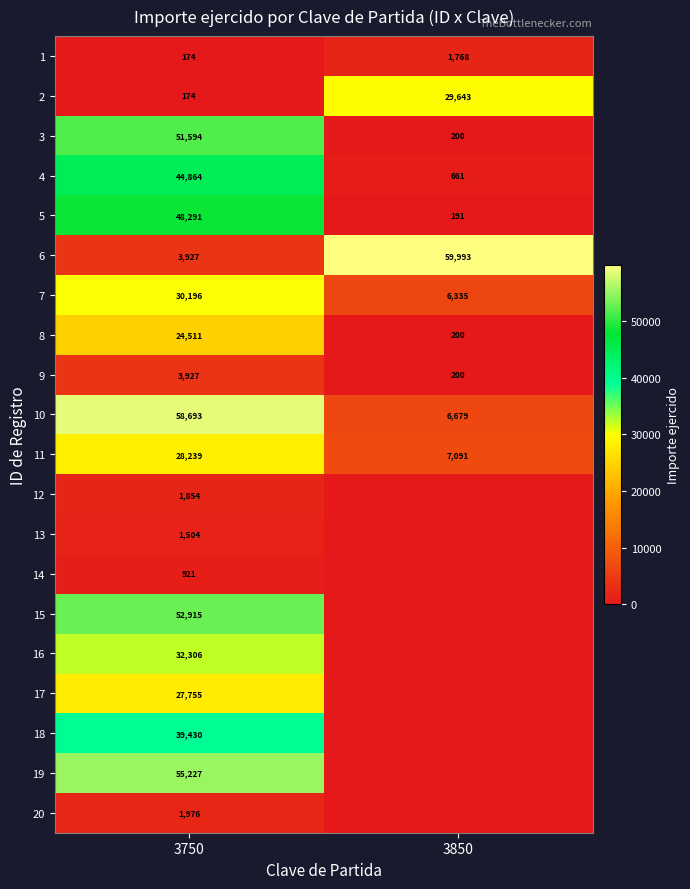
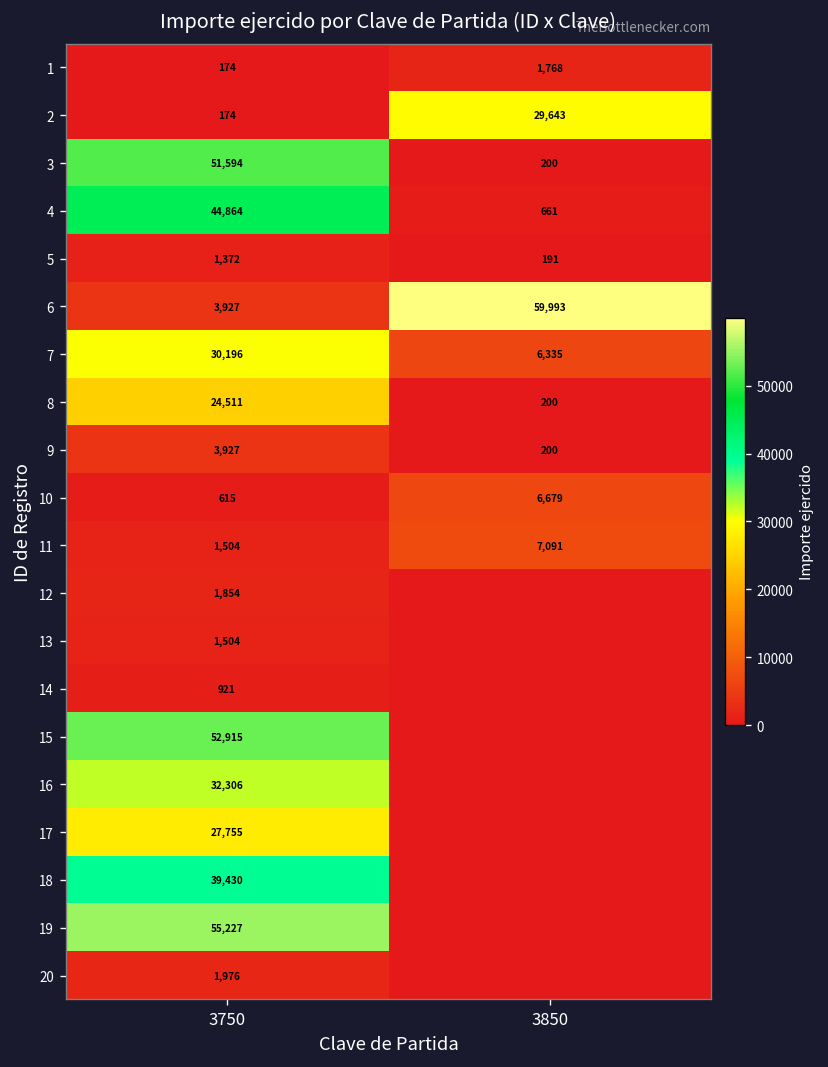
  {
    "1": {
      "3750": "174",
      "3850": "1,768"
    },
    "2": {
      "3750": "174",
      "3850": "29,643"
    },
    "3": {
      "3750": "51,594",
      "3850": "200"
    },
    "4": {
      "3750": "44,864",
      "3850": "661"
    },
    "5": {
-     "3750": "48,291",
+     "3750": "1,372",
      "3850": "191"
    },
    "6": {
      "3750": "3,927",
      "3850": "59,993"
    },
    "7": {
      "3750": "30,196",
      "3850": "6,335"
    },
    "8": {
      "3750": "24,511",
      "3850": "200"
    },
    "9": {
      "3750": "3,927",
      "3850": "200"
    },
    "10": {
-     "3750": "58,693",
+     "3750": "615",
      "3850": "6,679"
    },
    "11": {
-     "3750": "28,239",
+     "3750": "1,504",
      "3850": "7,091"
    },
    "12": {
      "3750": "1,854"
    },
    "13": {
      "3750": "1,504"
    },
    "14": {
      "3750": "921"
    },
    "15": {
      "3750": "52,915"
    },
    "16": {
      "3750": "32,306"
    },
    "17": {
      "3750": "27,755"
    },
    "18": {
      "3750": "39,430"
    },
    "19": {
      "3750": "55,227"
    },
    "20": {
      "3750": "1,976"
    }
  }
